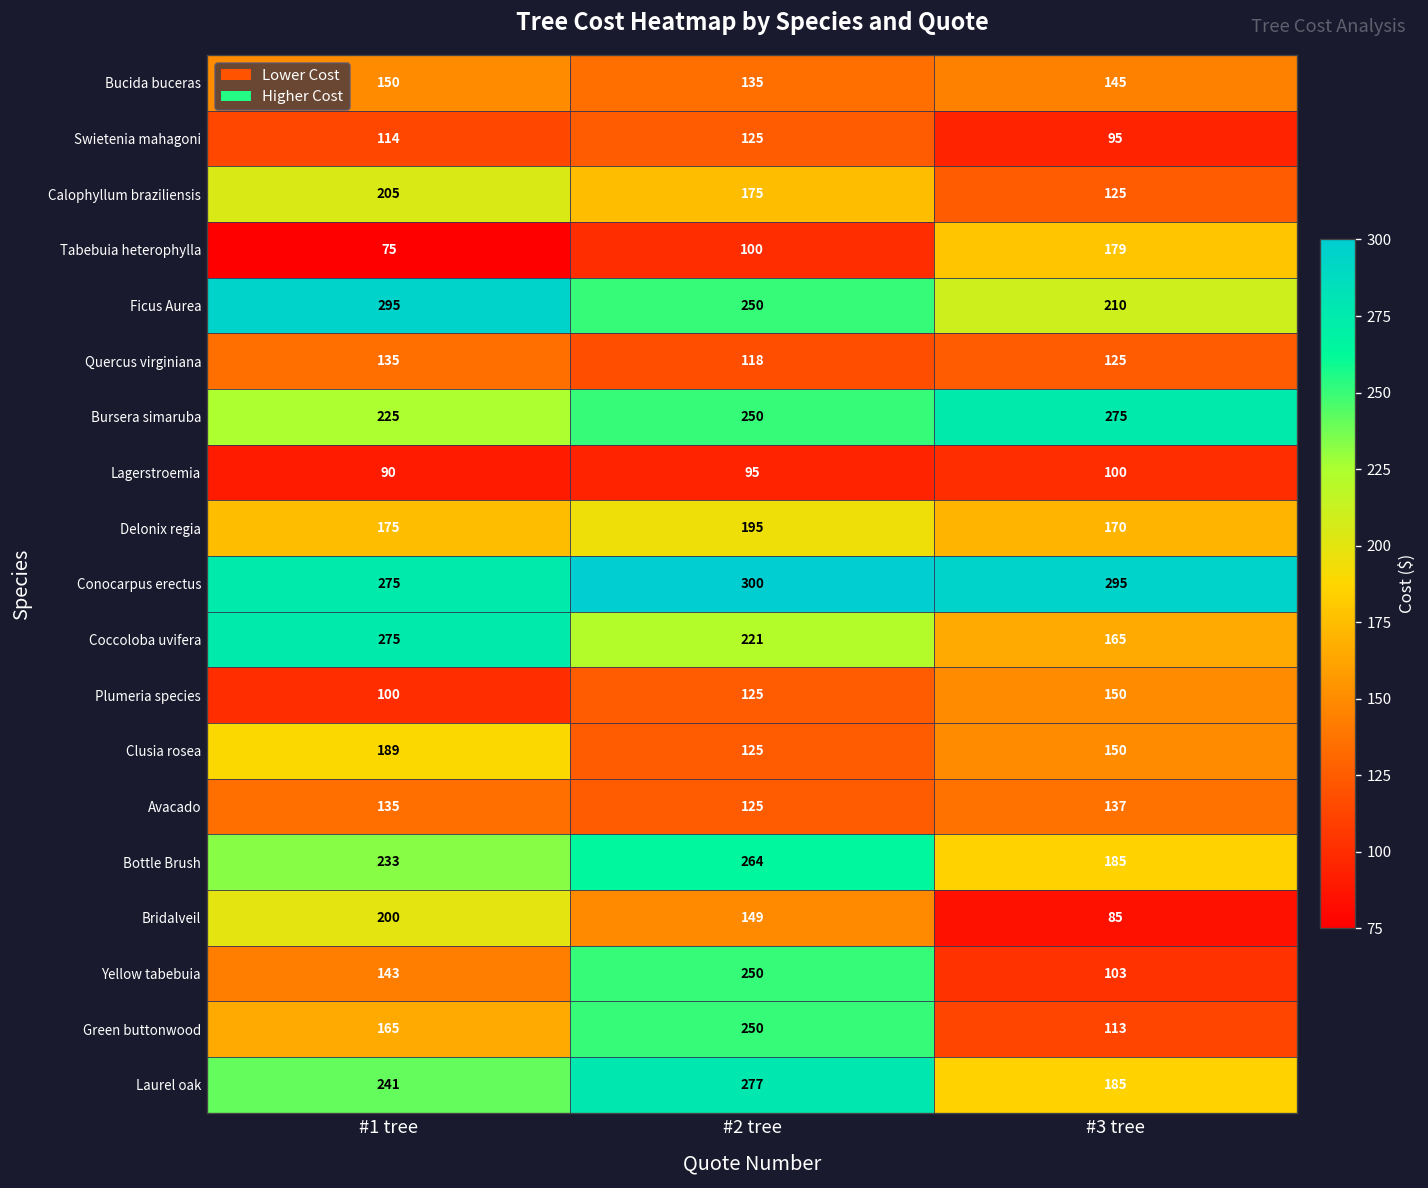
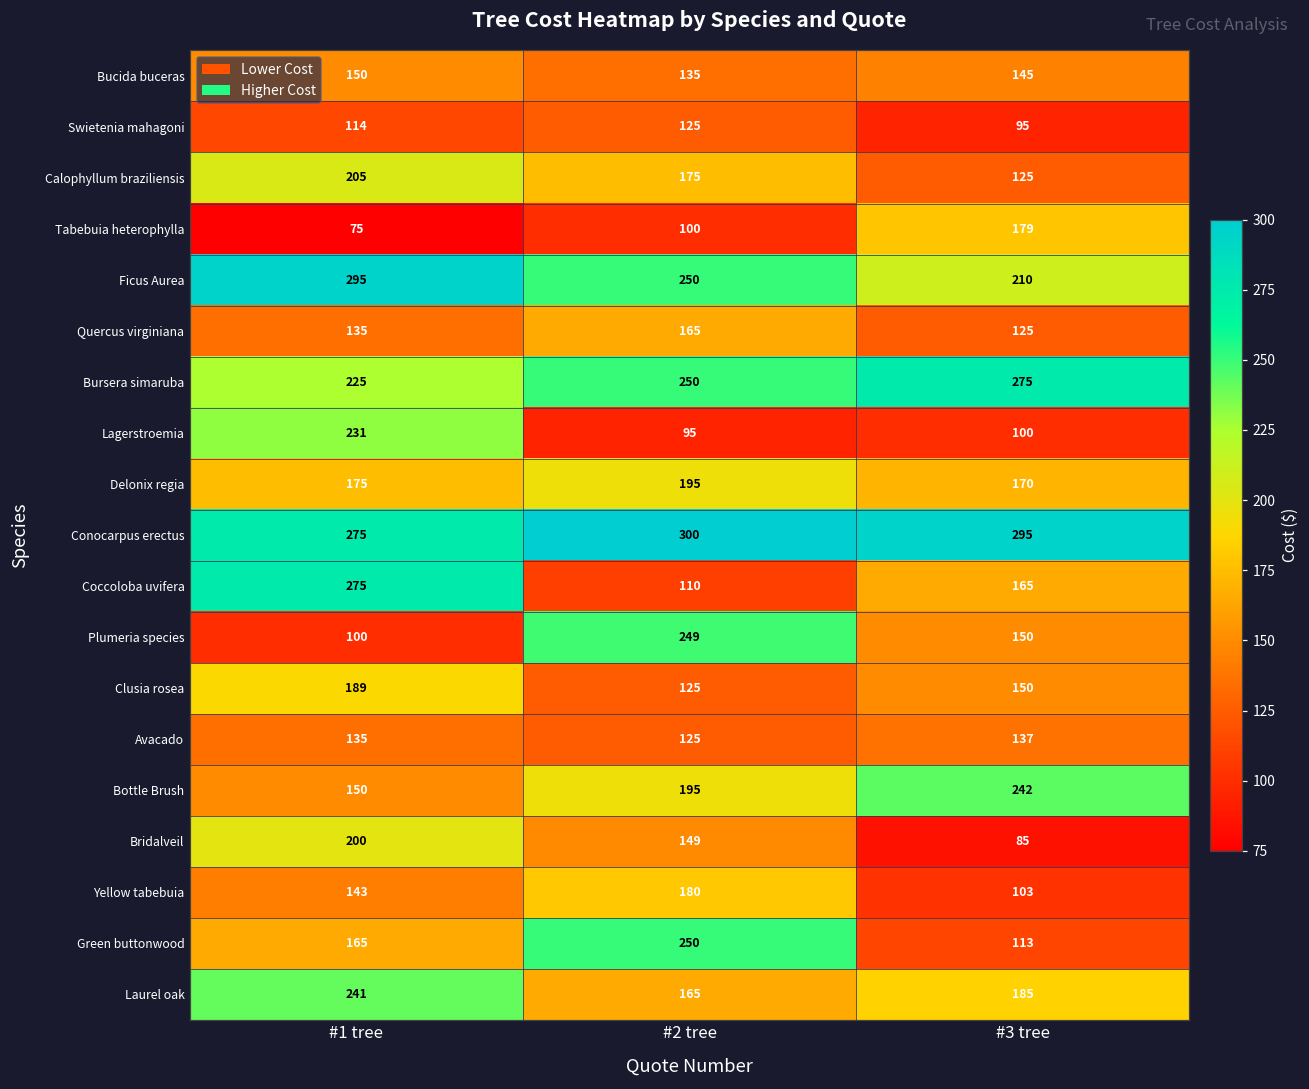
  {
    "Bucida buceras": {
      "#1 tree": 150,
      "#2 tree": 135,
      "#3 tree": 145
    },
    "Swietenia mahagoni": {
      "#1 tree": 114,
      "#2 tree": 125,
      "#3 tree": 95
    },
    "Calophyllum braziliensis": {
      "#1 tree": 205,
      "#2 tree": 175,
      "#3 tree": 125
    },
    "Tabebuia heterophylla": {
      "#1 tree": 75,
      "#2 tree": 100,
      "#3 tree": 179
    },
    "Ficus Aurea": {
      "#1 tree": 295,
      "#2 tree": 250,
      "#3 tree": 210
    },
    "Quercus virginiana": {
      "#1 tree": 135,
-     "#2 tree": 118,
+     "#2 tree": 165,
      "#3 tree": 125
    },
    "Bursera simaruba": {
      "#1 tree": 225,
      "#2 tree": 250,
      "#3 tree": 275
    },
    "Lagerstroemia": {
-     "#1 tree": 90,
+     "#1 tree": 231,
      "#2 tree": 95,
      "#3 tree": 100
    },
    "Delonix regia": {
      "#1 tree": 175,
      "#2 tree": 195,
      "#3 tree": 170
    },
    "Conocarpus erectus": {
      "#1 tree": 275,
      "#2 tree": 300,
      "#3 tree": 295
    },
    "Coccoloba uvifera": {
      "#1 tree": 275,
-     "#2 tree": 221,
+     "#2 tree": 110,
      "#3 tree": 165
    },
    "Plumeria species": {
      "#1 tree": 100,
-     "#2 tree": 125,
+     "#2 tree": 249,
      "#3 tree": 150
    },
    "Clusia rosea": {
      "#1 tree": 189,
      "#2 tree": 125,
      "#3 tree": 150
    },
    "Avacado": {
      "#1 tree": 135,
      "#2 tree": 125,
      "#3 tree": 137
    },
    "Bottle Brush": {
-     "#1 tree": 233,
-     "#2 tree": 264,
-     "#3 tree": 185
+     "#1 tree": 150,
+     "#2 tree": 195,
+     "#3 tree": 242
    },
    "Bridalveil": {
      "#1 tree": 200,
      "#2 tree": 149,
      "#3 tree": 85
    },
    "Yellow tabebuia": {
      "#1 tree": 143,
-     "#2 tree": 250,
+     "#2 tree": 180,
      "#3 tree": 103
    },
    "Green buttonwood": {
      "#1 tree": 165,
      "#2 tree": 250,
      "#3 tree": 113
    },
    "Laurel oak": {
      "#1 tree": 241,
-     "#2 tree": 277,
+     "#2 tree": 165,
      "#3 tree": 185
    }
  }
